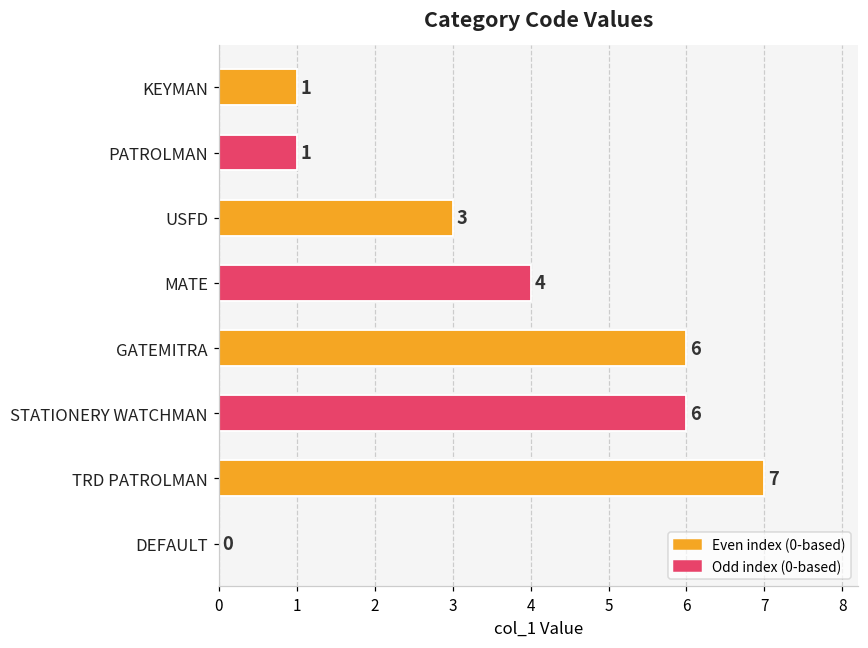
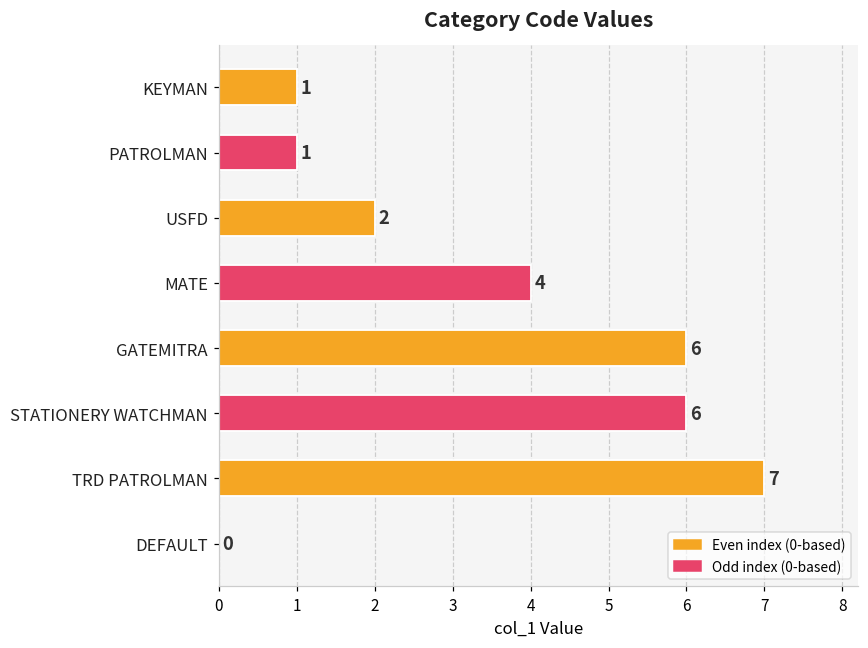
  {
    "KEYMAN": 1,
    "PATROLMAN": 1,
-   "USFD": 3,
+   "USFD": 2,
    "MATE": 4,
    "GATEMITRA": 6,
    "STATIONERY WATCHMAN": 6,
    "TRD PATROLMAN": 7,
    "DEFAULT": 0
  }
